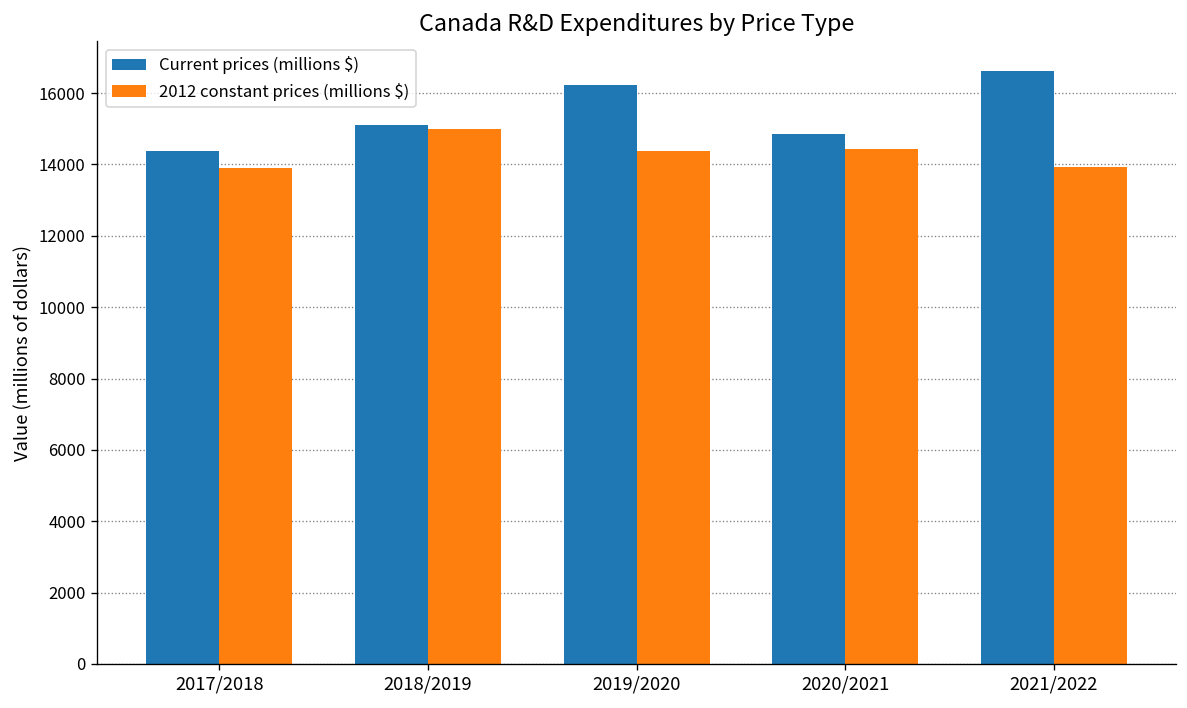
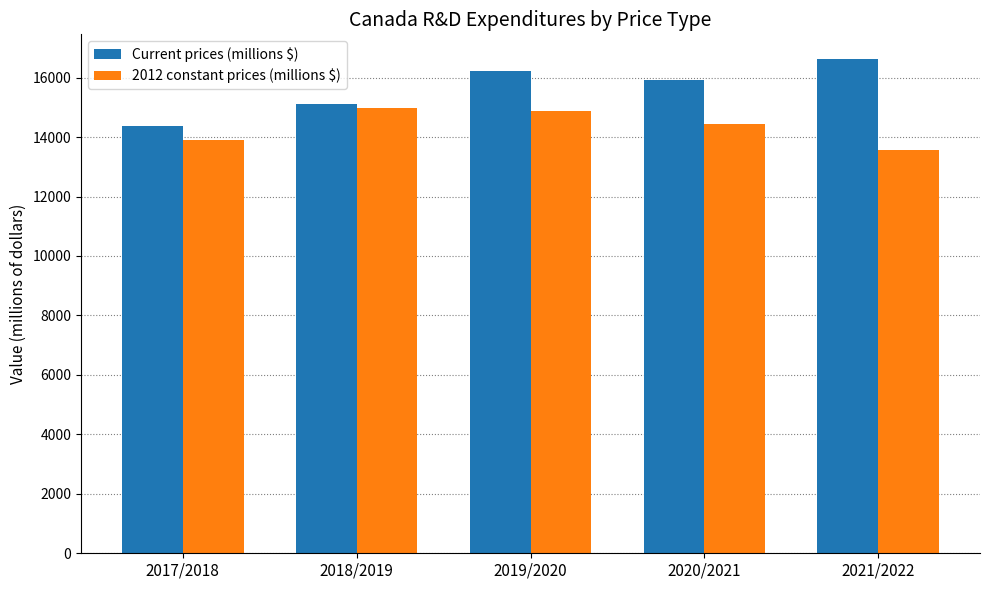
  {
    "Current prices (millions $)": {
      "2017/2018": 14400,
      "2018/2019": 15100,
      "2019/2020": 16200,
-     "2020/2021": 14800,
+     "2020/2021": 15900,
      "2021/2022": 16600
    },
    "2012 constant prices (millions $)": {
      "2017/2018": 13900,
      "2018/2019": 15000,
-     "2019/2020": 14400,
+     "2019/2020": 14900,
      "2020/2021": 14400,
-     "2021/2022": 13900
+     "2021/2022": 13600
    }
  }
